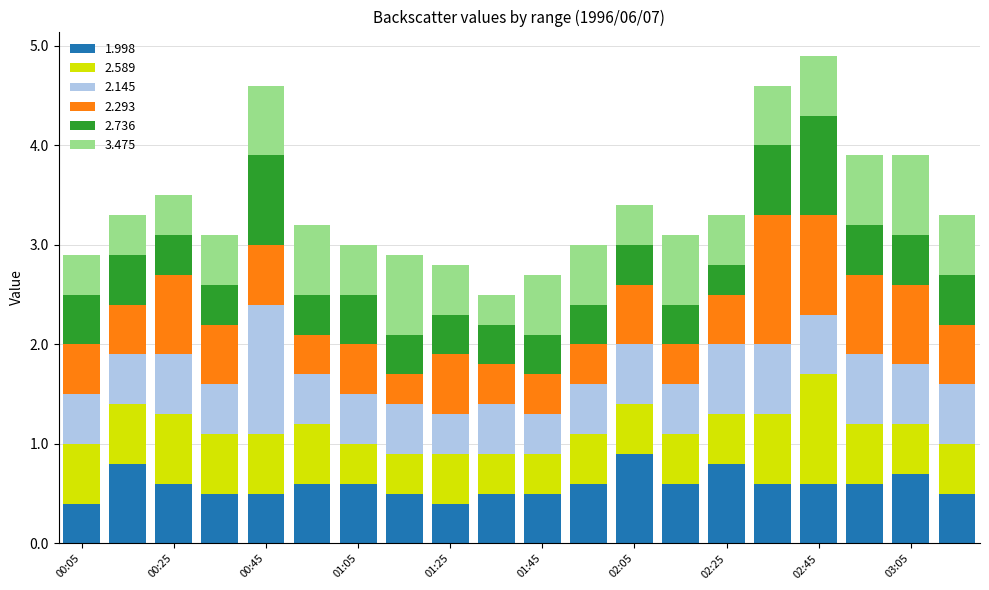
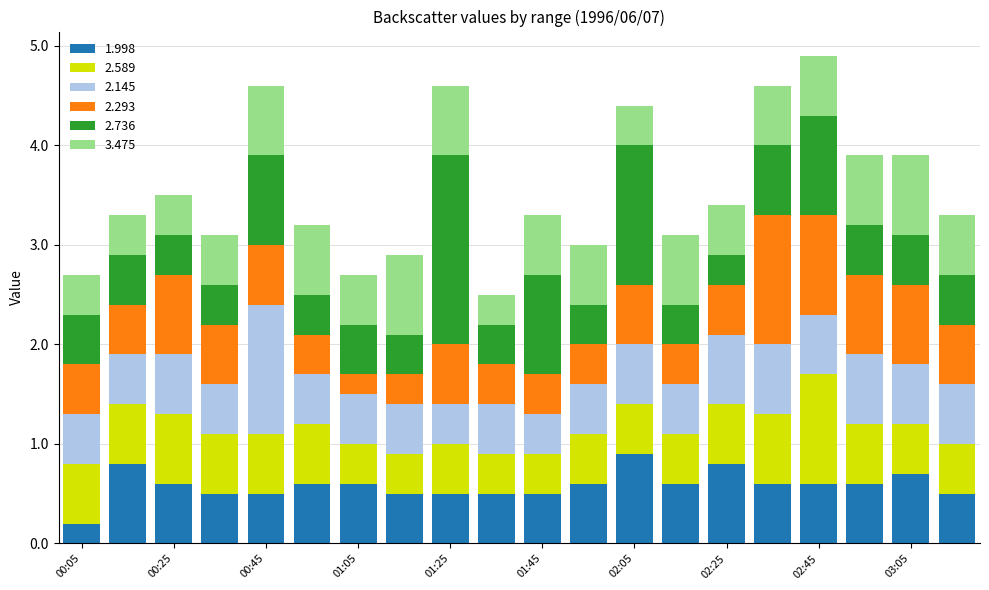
  {
    "1.998": {
-     "00:05": 0.4,
+     "00:05": 0.2,
      "00:25": 0.6,
      "00:45": 0.5,
      "01:05": 0.6,
-     "01:25": 0.4,
+     "01:25": 0.5,
      "01:45": 0.5,
      "02:05": 0.9,
      "02:25": 0.8,
      "02:45": 0.6,
      "03:05": 0.7
    },
    "2.589": {
      "00:05": 0.6,
      "00:25": 0.7,
      "00:45": 0.6,
      "01:05": 0.4,
      "01:25": 0.5,
      "01:45": 0.4,
      "02:05": 0.5,
-     "02:25": 0.5,
+     "02:25": 0.6,
      "02:45": 1.1,
      "03:05": 0.5
    },
    "2.145": {
      "00:05": 0.5,
      "00:25": 0.6,
      "00:45": 1.3,
      "01:05": 0.5,
      "01:25": 0.4,
      "01:45": 0.4,
      "02:05": 0.6,
      "02:25": 0.7,
      "02:45": 0.6,
      "03:05": 0.6
    },
    "2.293": {
      "00:05": 0.5,
      "00:25": 0.8,
      "00:45": 0.6,
-     "01:05": 0.5,
+     "01:05": 0.2,
      "01:25": 0.6,
      "01:45": 0.4,
      "02:05": 0.6,
      "02:25": 0.5,
      "02:45": 1.0,
      "03:05": 0.8
    },
    "2.736": {
      "00:05": 0.5,
      "00:25": 0.4,
      "00:45": 0.9,
      "01:05": 0.5,
-     "01:25": 0.4,
-     "01:45": 0.4,
-     "02:05": 0.4,
+     "01:25": 1.9,
+     "01:45": 1.0,
+     "02:05": 1.4,
      "02:25": 0.3,
      "02:45": 1.0,
      "03:05": 0.5
    },
    "3.475": {
      "00:05": 0.4,
      "00:25": 0.4,
      "00:45": 0.7,
      "01:05": 0.5,
-     "01:25": 0.5,
+     "01:25": 0.7,
      "01:45": 0.6,
      "02:05": 0.4,
      "02:25": 0.5,
      "02:45": 0.6,
      "03:05": 0.8
    }
  }
